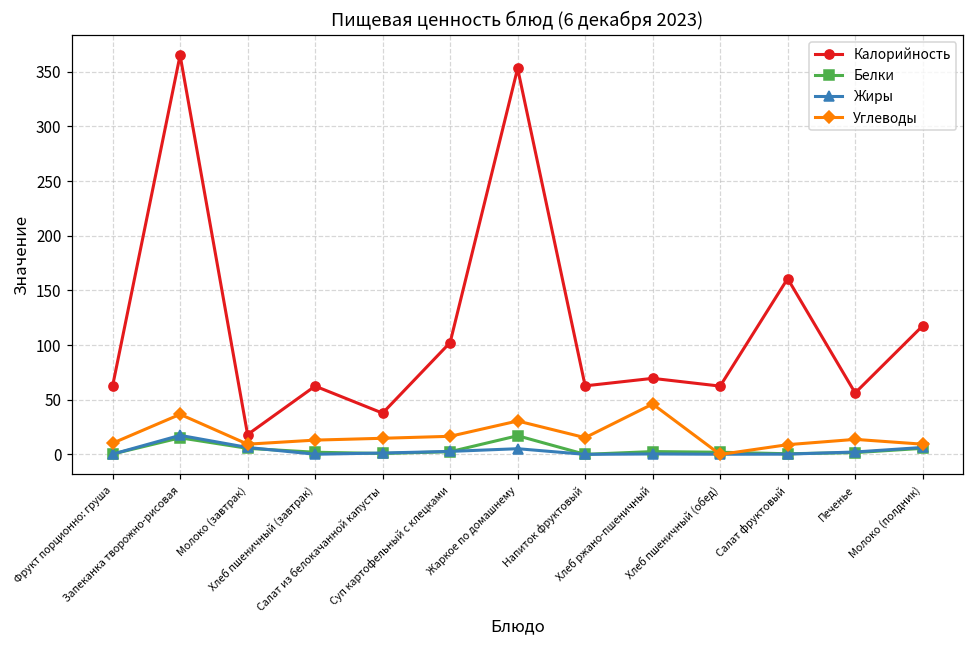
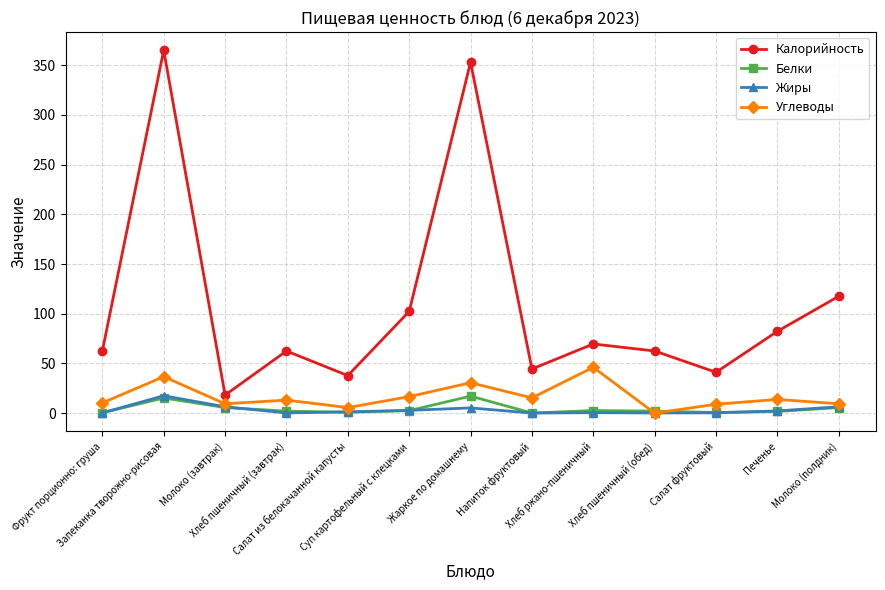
  {
    "Калорийность": {
      "Фрукт порционно: груша": 60,
      "Запеканка творожно-рисовая": 370,
      "Молоко (завтрак)": 20,
      "Хлеб пшеничный (завтрак)": 60,
      "Салат из белокачанной капусты": 40,
      "Суп картофельный с клецками": 100,
      "Жаркое по домашнему": 350,
-     "Напиток фруктовый": 60,
+     "Напиток фруктовый": 40,
      "Хлеб ржано-пшеничный": 70,
      "Хлеб пшеничный (обед)": 60,
-     "Салат фруктовый": 160,
-     "Печенье": 60,
+     "Салат фруктовый": 40,
+     "Печенье": 80,
      "Молоко (полдник)": 120
    },
    "Белки": {
      "Жаркое по домашнему": 20
    },
    "Жиры": {
      "Жаркое по домашнему": 10
    },
    "Углеводы": {
      "Фрукт порционно: груша": 10,
      "Запеканка творожно-рисовая": 40,
      "Молоко (завтрак)": 10,
      "Хлеб пшеничный (завтрак)": 10,
-     "Салат из белокачанной капусты": 15,
+     "Салат из белокачанной капусты": 6,
      "Суп картофельный с клецками": 20,
      "Жаркое по домашнему": 30,
      "Напиток фруктовый": 20,
      "Хлеб ржано-пшеничный": 50,
      "Салат фруктовый": 10,
      "Печенье": 10,
      "Молоко (полдник)": 10
    }
  }
